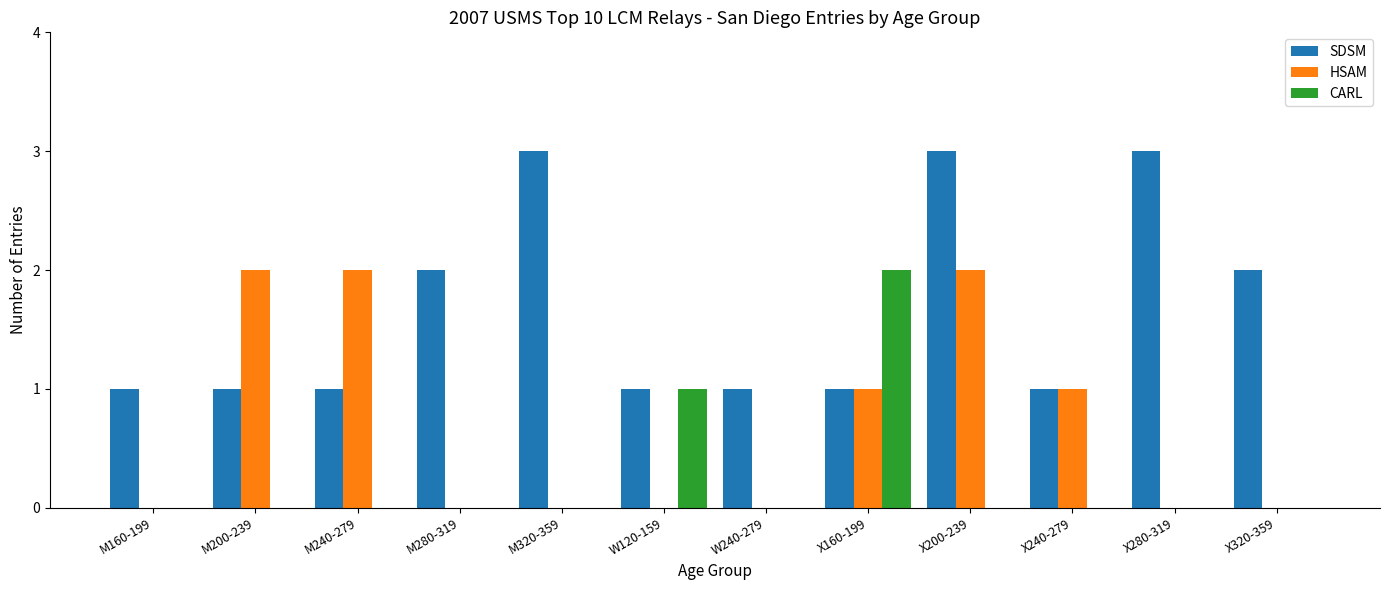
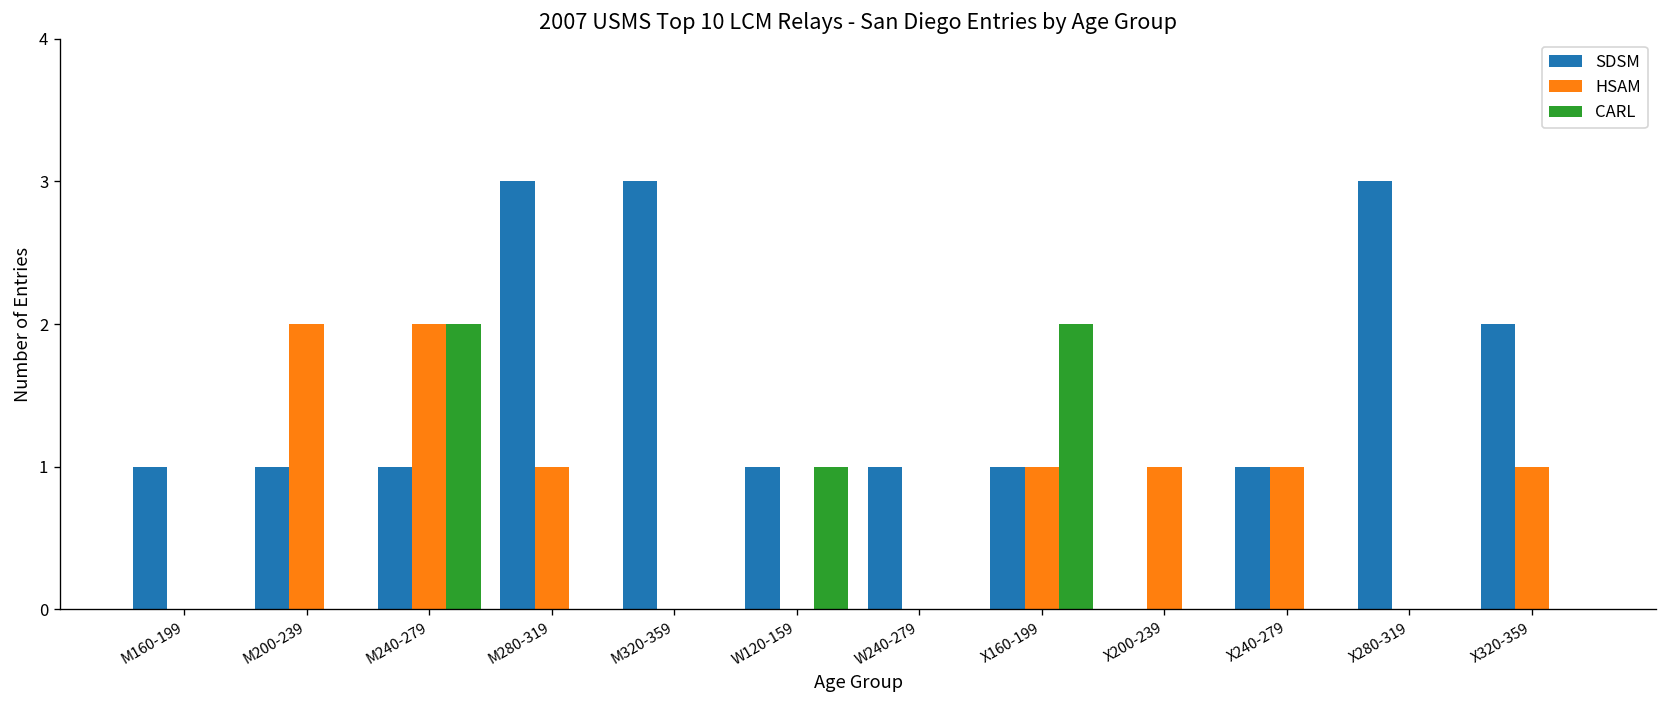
  {
    "SDSM": {
      "M160-199": 1,
      "M200-239": 1,
      "M240-279": 1,
-     "M280-319": 2,
+     "M280-319": 3,
      "M320-359": 3,
      "W120-159": 1,
      "W240-279": 1,
      "X160-199": 1,
-     "X200-239": 3,
+     "X200-239": 0,
      "X240-279": 1,
      "X280-319": 3,
      "X320-359": 2
    },
    "HSAM": {
      "M160-199": 0,
      "M200-239": 2,
      "M240-279": 2,
-     "M280-319": 0,
+     "M280-319": 1,
      "M320-359": 0,
      "W120-159": 0,
      "W240-279": 0,
      "X160-199": 1,
-     "X200-239": 2,
+     "X200-239": 1,
      "X240-279": 1,
      "X280-319": 0,
-     "X320-359": 0
+     "X320-359": 1
    },
    "CARL": {
      "M160-199": 0,
      "M200-239": 0,
-     "M240-279": 0,
+     "M240-279": 2,
      "M280-319": 0,
      "M320-359": 0,
      "W120-159": 1,
      "W240-279": 0,
      "X160-199": 2,
      "X200-239": 0,
      "X240-279": 0,
      "X280-319": 0,
      "X320-359": 0
    }
  }
